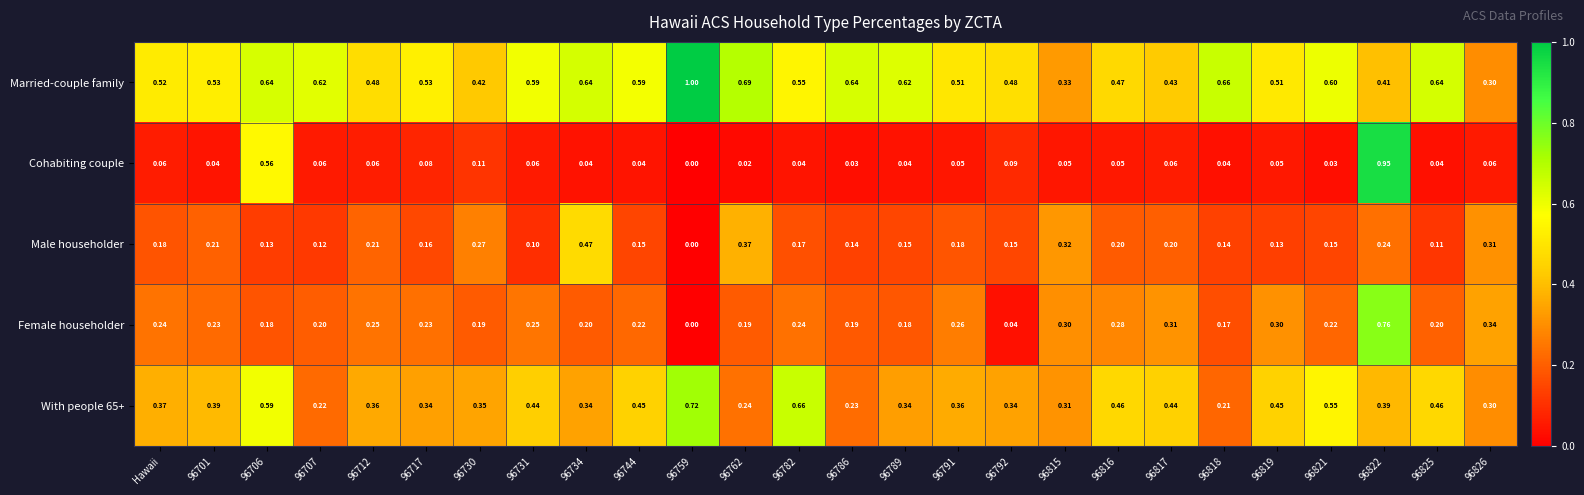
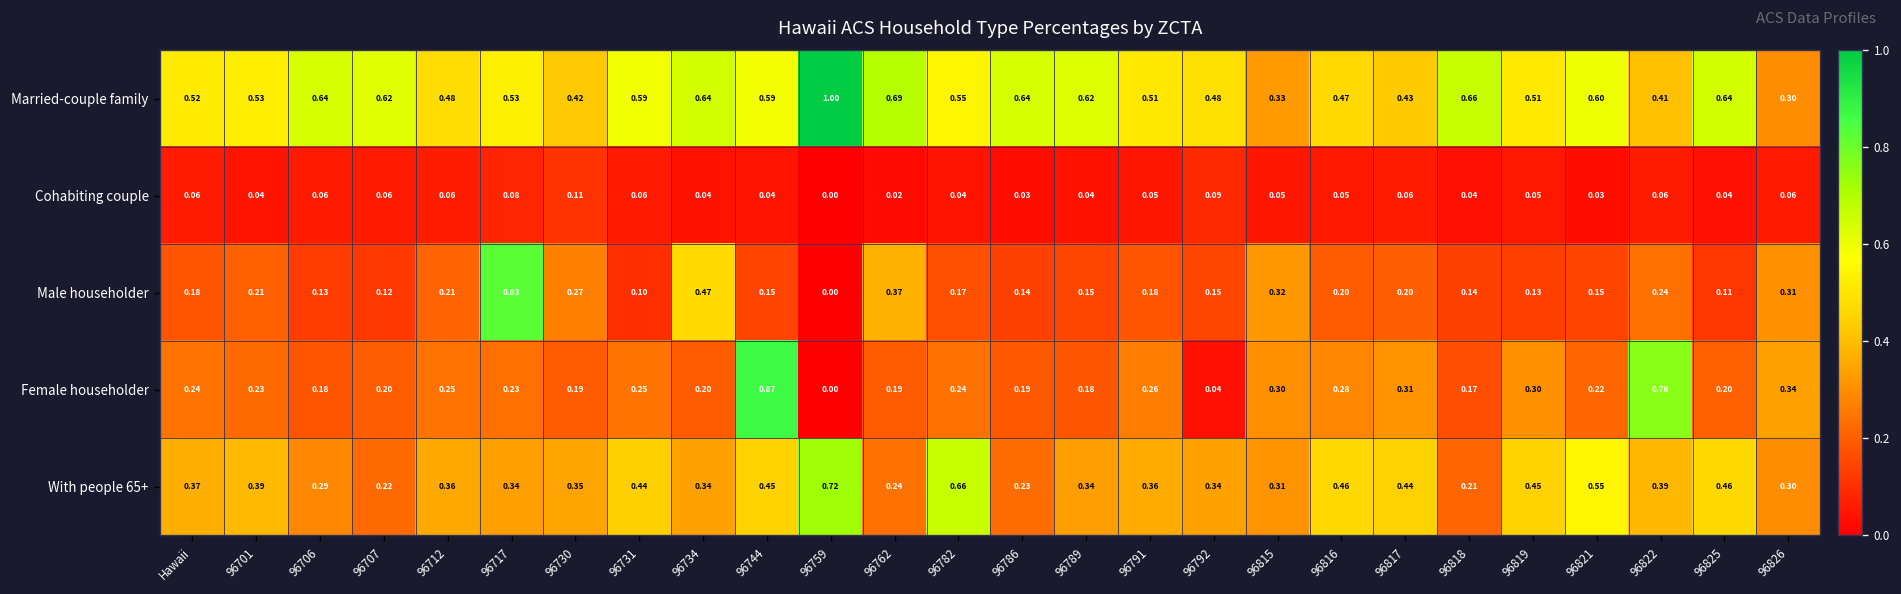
  {
    "Married-couple family": {
      "Hawaii": 0.52,
      "96701": 0.53,
      "96706": 0.64,
      "96707": 0.62,
      "96712": 0.48,
      "96717": 0.53,
      "96730": 0.42,
      "96731": 0.59,
      "96734": 0.64,
      "96744": 0.59,
      "96759": 1.00,
      "96762": 0.69,
      "96782": 0.55,
      "96786": 0.64,
      "96789": 0.62,
      "96791": 0.51,
      "96792": 0.48,
      "96815": 0.33,
      "96816": 0.47,
      "96817": 0.43,
      "96818": 0.66,
      "96819": 0.51,
      "96821": 0.60,
      "96822": 0.41,
      "96825": 0.64,
      "96826": 0.30
    },
    "Cohabiting couple": {
      "Hawaii": 0.06,
      "96701": 0.04,
-     "96706": 0.56,
+     "96706": 0.06,
      "96707": 0.06,
      "96712": 0.06,
      "96717": 0.08,
      "96730": 0.11,
      "96731": 0.06,
      "96734": 0.04,
      "96744": 0.04,
      "96759": 0.00,
      "96762": 0.02,
      "96782": 0.04,
      "96786": 0.03,
      "96789": 0.04,
      "96791": 0.05,
      "96792": 0.09,
      "96815": 0.05,
      "96816": 0.05,
      "96817": 0.06,
      "96818": 0.04,
      "96819": 0.05,
      "96821": 0.03,
-     "96822": 0.95,
+     "96822": 0.06,
      "96825": 0.04,
      "96826": 0.06
    },
    "Male householder": {
      "Hawaii": 0.18,
      "96701": 0.21,
      "96706": 0.13,
      "96707": 0.12,
      "96712": 0.21,
-     "96717": 0.16,
+     "96717": 0.83,
      "96730": 0.27,
      "96731": 0.10,
      "96734": 0.47,
      "96744": 0.15,
      "96759": 0.00,
      "96762": 0.37,
      "96782": 0.17,
      "96786": 0.14,
      "96789": 0.15,
      "96791": 0.18,
      "96792": 0.15,
      "96815": 0.32,
      "96816": 0.20,
      "96817": 0.20,
      "96818": 0.14,
      "96819": 0.13,
      "96821": 0.15,
      "96822": 0.24,
      "96825": 0.11,
      "96826": 0.31
    },
    "Female householder": {
      "Hawaii": 0.24,
      "96701": 0.23,
      "96706": 0.18,
      "96707": 0.20,
      "96712": 0.25,
      "96717": 0.23,
      "96730": 0.19,
      "96731": 0.25,
      "96734": 0.20,
-     "96744": 0.22,
+     "96744": 0.87,
      "96759": 0.00,
      "96762": 0.19,
      "96782": 0.24,
      "96786": 0.19,
      "96789": 0.18,
      "96791": 0.26,
      "96792": 0.04,
      "96815": 0.30,
      "96816": 0.28,
      "96817": 0.31,
      "96818": 0.17,
      "96819": 0.30,
      "96821": 0.22,
      "96822": 0.76,
      "96825": 0.20,
      "96826": 0.34
    },
    "With people 65+": {
      "Hawaii": 0.37,
      "96701": 0.39,
-     "96706": 0.59,
+     "96706": 0.29,
      "96707": 0.22,
      "96712": 0.36,
      "96717": 0.34,
      "96730": 0.35,
      "96731": 0.44,
      "96734": 0.34,
      "96744": 0.45,
      "96759": 0.72,
      "96762": 0.24,
      "96782": 0.66,
      "96786": 0.23,
      "96789": 0.34,
      "96791": 0.36,
      "96792": 0.34,
      "96815": 0.31,
      "96816": 0.46,
      "96817": 0.44,
      "96818": 0.21,
      "96819": 0.45,
      "96821": 0.55,
      "96822": 0.39,
      "96825": 0.46,
      "96826": 0.30
    }
  }
